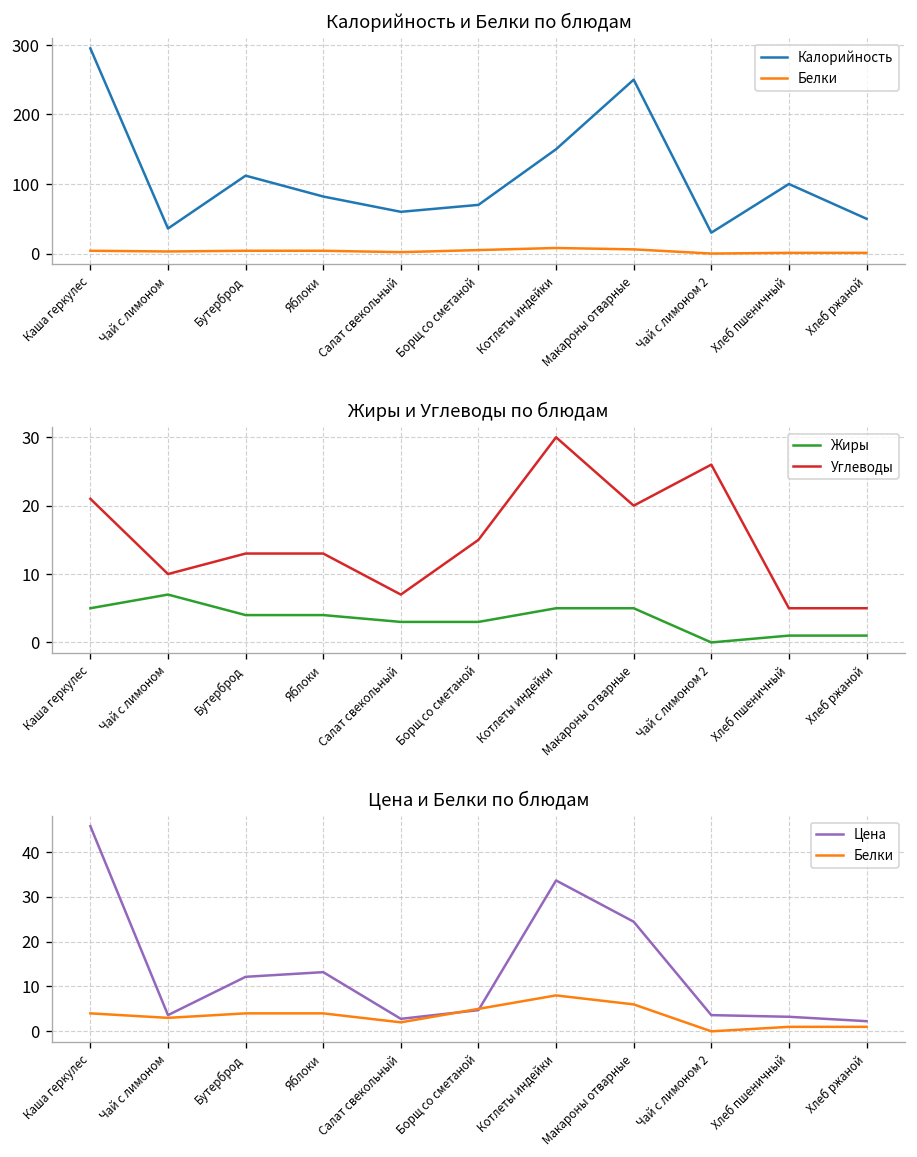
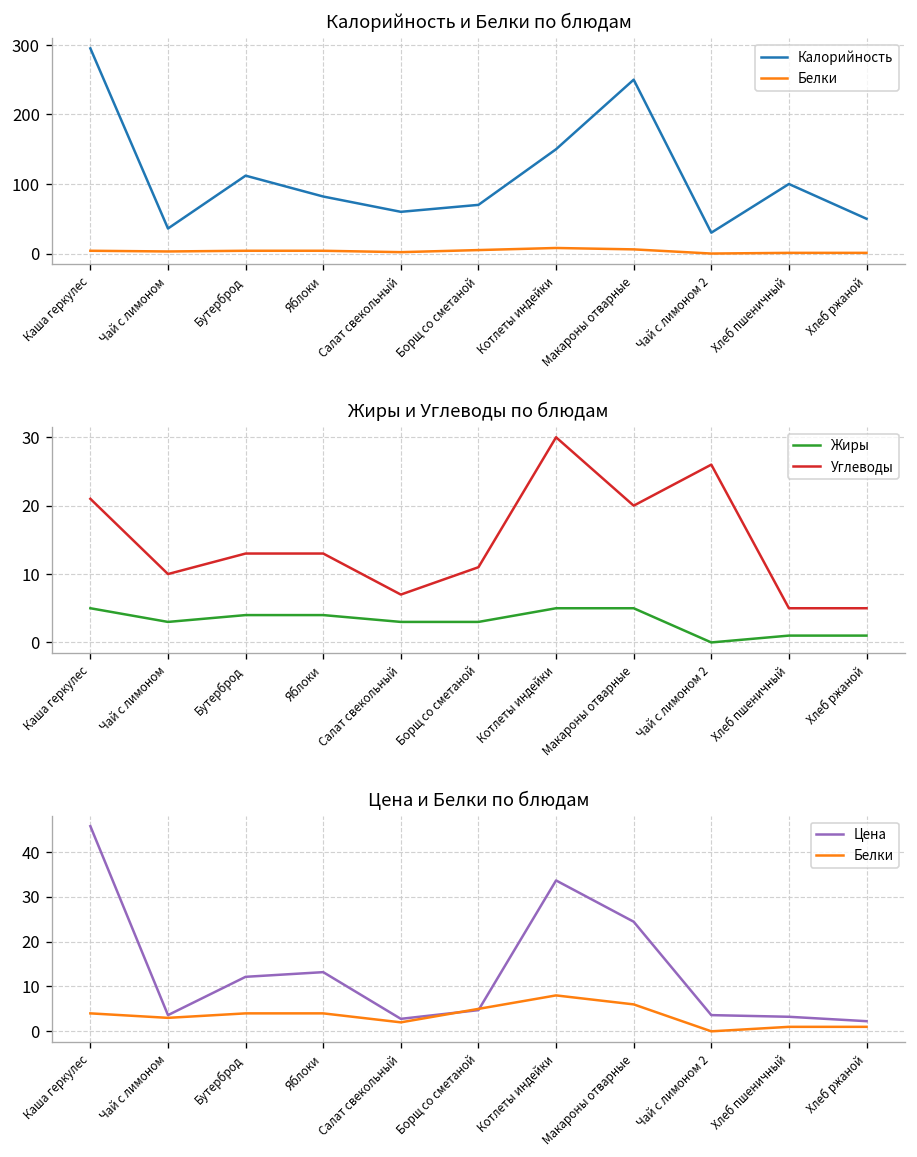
  {
    "Калорийность и Белки по блюдам": {
      "Калорийность": {
        "Каша геркулес": 300,
        "Чай с лимоном": 40,
        "Бутерброд": 110,
        "Яблоки": 80,
        "Салат свекольный": 60,
        "Борщ со сметаной": 70,
        "Котлеты индейки": 150,
        "Макароны отварные": 250,
        "Чай с лимоном 2": 30,
        "Хлеб пшеничный": 100,
        "Хлеб ржаной": 50
      },
      "Белки": {
        "Каша геркулес": 0,
        "Чай с лимоном": 0,
        "Бутерброд": 0,
        "Яблоки": 0,
        "Салат свекольный": 0,
        "Борщ со сметаной": 10,
        "Котлеты индейки": 10,
        "Макароны отварные": 10,
        "Чай с лимоном 2": 0,
        "Хлеб пшеничный": 0,
        "Хлеб ржаной": 0
      }
    },
    "Жиры и Углеводы по блюдам": {
      "Жиры": {
        "Каша геркулес": 5,
-       "Чай с лимоном": 7,
+       "Чай с лимоном": 3,
        "Бутерброд": 4,
        "Яблоки": 4,
        "Салат свекольный": 3,
        "Борщ со сметаной": 3,
        "Котлеты индейки": 5,
        "Макароны отварные": 5,
        "Чай с лимоном 2": 0,
        "Хлеб пшеничный": 1,
        "Хлеб ржаной": 1
      },
      "Углеводы": {
        "Каша геркулес": 21,
        "Чай с лимоном": 10,
        "Бутерброд": 13,
        "Яблоки": 13,
        "Салат свекольный": 7,
-       "Борщ со сметаной": 15,
+       "Борщ со сметаной": 11,
        "Котлеты индейки": 30,
        "Макароны отварные": 20,
        "Чай с лимоном 2": 26,
        "Хлеб пшеничный": 5,
        "Хлеб ржаной": 5
      }
    },
    "Цена и Белки по блюдам": {
      "Цена": {
        "Каша геркулес": 46,
        "Бутерброд": 12,
        "Яблоки": 13,
        "Салат свекольный": 3,
        "Котлеты индейки": 34,
        "Макароны отварные": 24,
        "Чай с лимоном 2": 4,
        "Хлеб пшеничный": 3,
        "Хлеб ржаной": 2
      },
      "Белки": {
        "Каша геркулес": 4,
        "Бутерброд": 4,
        "Яблоки": 4,
        "Салат свекольный": 2,
        "Котлеты индейки": 8,
        "Макароны отварные": 6,
        "Чай с лимоном 2": 0,
        "Хлеб пшеничный": 1,
        "Хлеб ржаной": 1
      }
    }
  }
